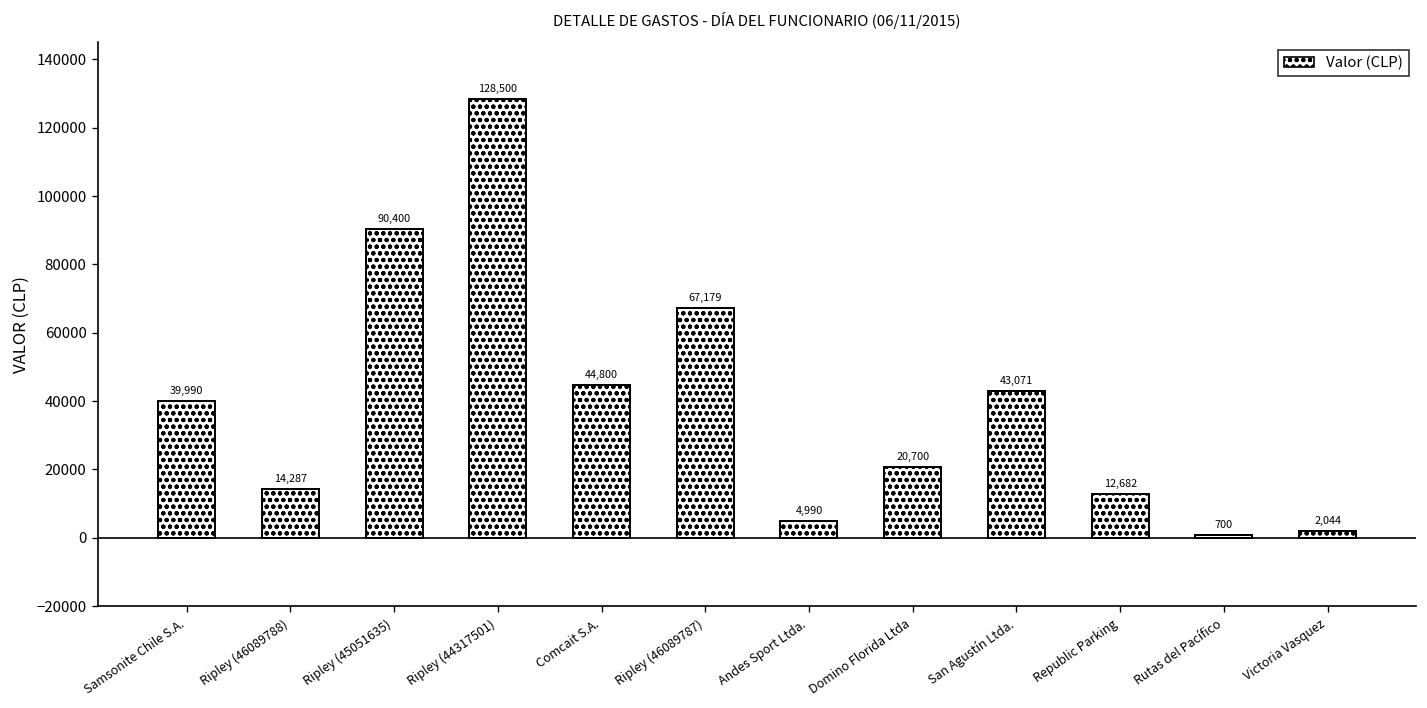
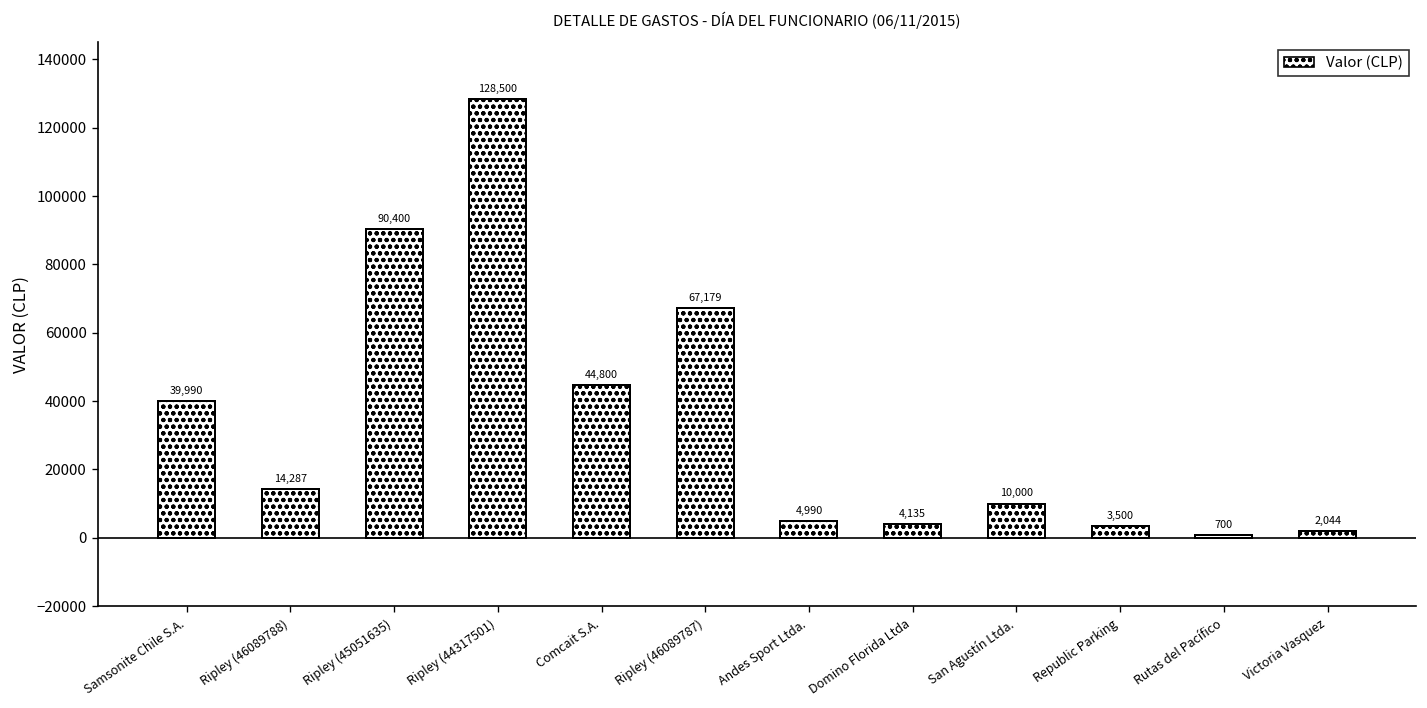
  {
    "Samsonite Chile S.A.": "39,990",
    "Ripley (46089788)": "14,287",
    "Ripley (45051635)": "90,400",
    "Ripley (44317501)": "128,500",
    "Comcait S.A.": "44,800",
    "Ripley (46089787)": "67,179",
    "Andes Sport Ltda.": "4,990",
-   "Domino Florida Ltda": "20,700",
-   "San Agustín Ltda.": "43,071",
-   "Republic Parking": "12,682",
+   "Domino Florida Ltda": "4,135",
+   "San Agustín Ltda.": "10,000",
+   "Republic Parking": "3,500",
    "Rutas del Pacífico": "700",
    "Victoria Vasquez": "2,044"
  }
